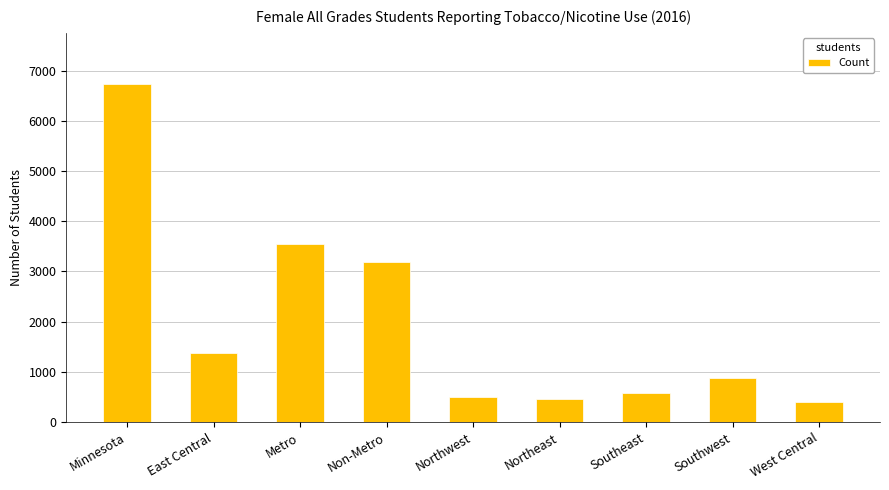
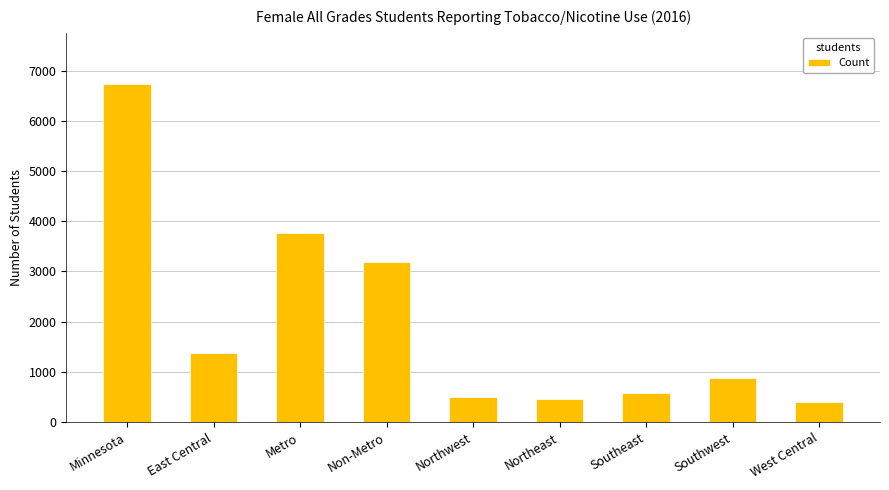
  {
    "Minnesota": 6700,
    "East Central": 1400,
-   "Metro": 3600,
+   "Metro": 3800,
    "Non-Metro": 3200,
    "Northwest": 500,
    "Northeast": 500,
    "Southeast": 600,
    "Southwest": 900,
    "West Central": 400
  }
